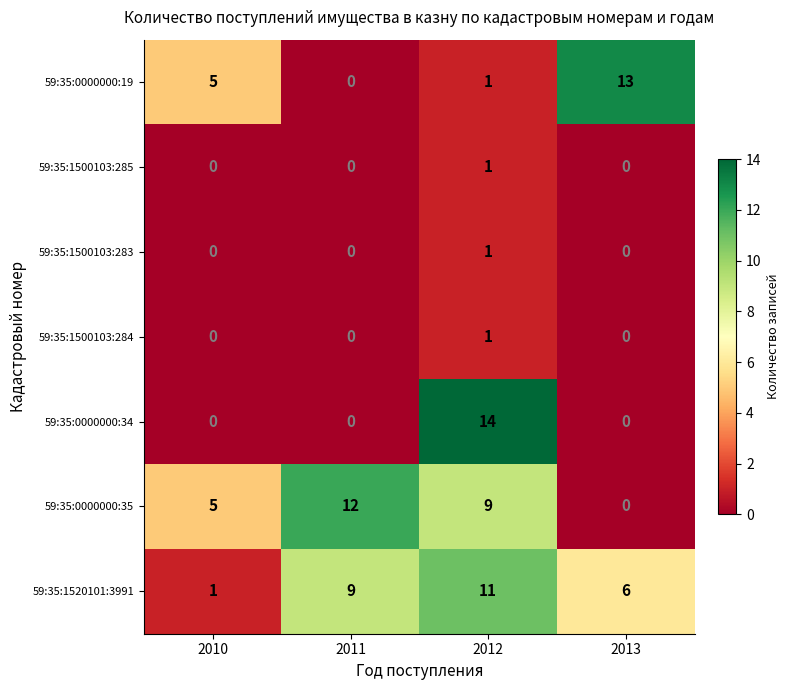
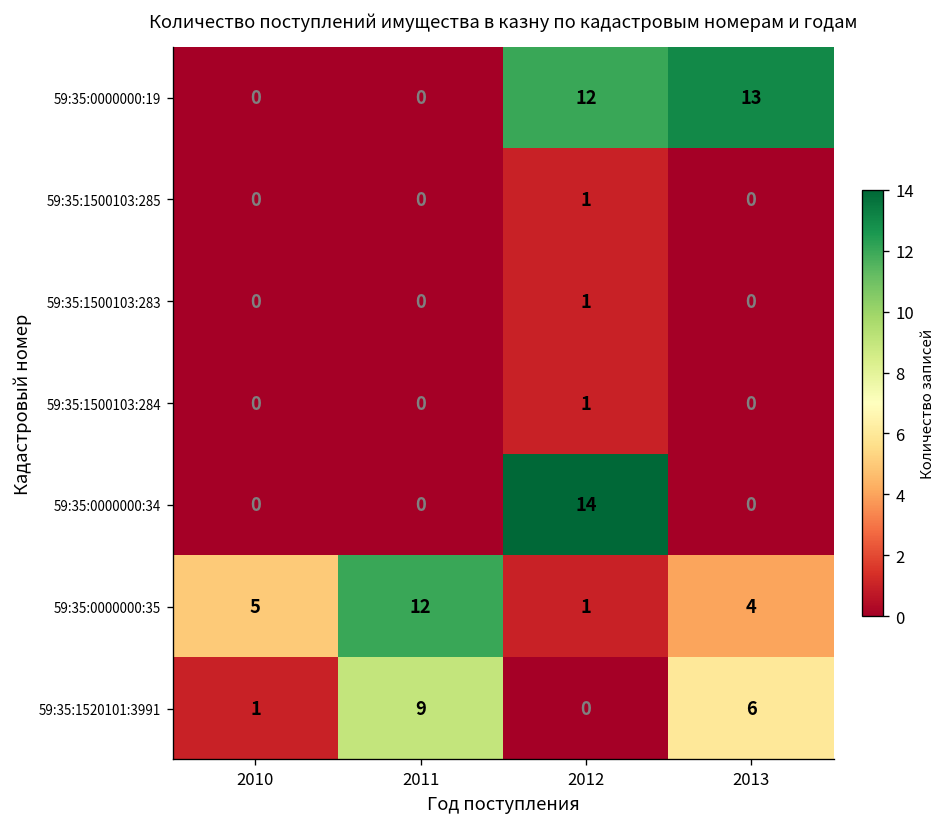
  {
    "59:35:0000000:19": {
-     "2010": 5,
+     "2010": 0,
      "2011": 0,
-     "2012": 1,
+     "2012": 12,
      "2013": 13
    },
    "59:35:1500103:285": {
      "2010": 0,
      "2011": 0,
      "2012": 1,
      "2013": 0
    },
    "59:35:1500103:283": {
      "2010": 0,
      "2011": 0,
      "2012": 1,
      "2013": 0
    },
    "59:35:1500103:284": {
      "2010": 0,
      "2011": 0,
      "2012": 1,
      "2013": 0
    },
    "59:35:0000000:34": {
      "2010": 0,
      "2011": 0,
      "2012": 14,
      "2013": 0
    },
    "59:35:0000000:35": {
      "2010": 5,
      "2011": 12,
-     "2012": 9,
-     "2013": 0
+     "2012": 1,
+     "2013": 4
    },
    "59:35:1520101:3991": {
      "2010": 1,
      "2011": 9,
-     "2012": 11,
+     "2012": 0,
      "2013": 6
    }
  }
